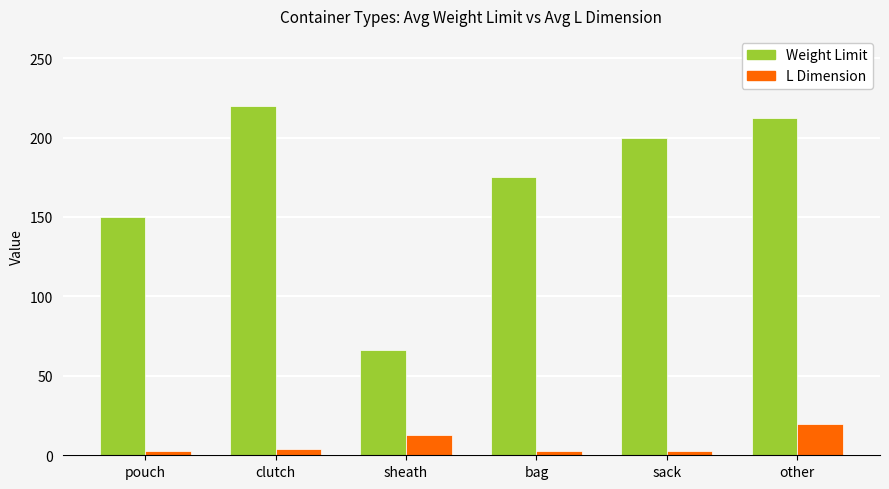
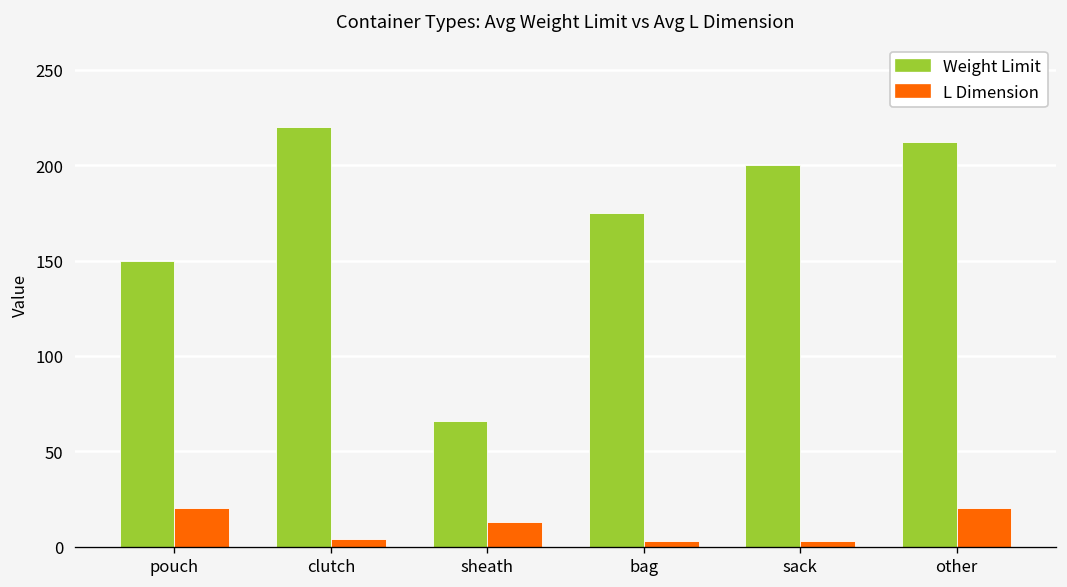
  {
    "Weight Limit": {
      "pouch": 150,
      "clutch": 220,
      "sheath": 66,
      "bag": 175,
      "sack": 200,
      "other": 212
    },
    "L Dimension": {
-     "pouch": 3,
+     "pouch": 20,
      "clutch": 4,
      "sheath": 13,
      "bag": 3,
      "sack": 3,
      "other": 20
    }
  }
